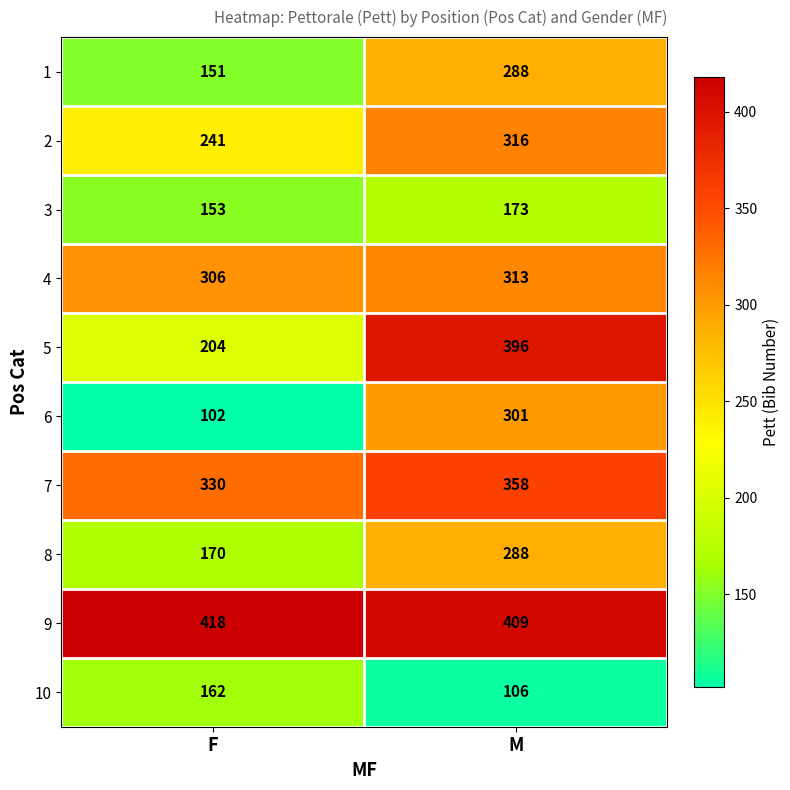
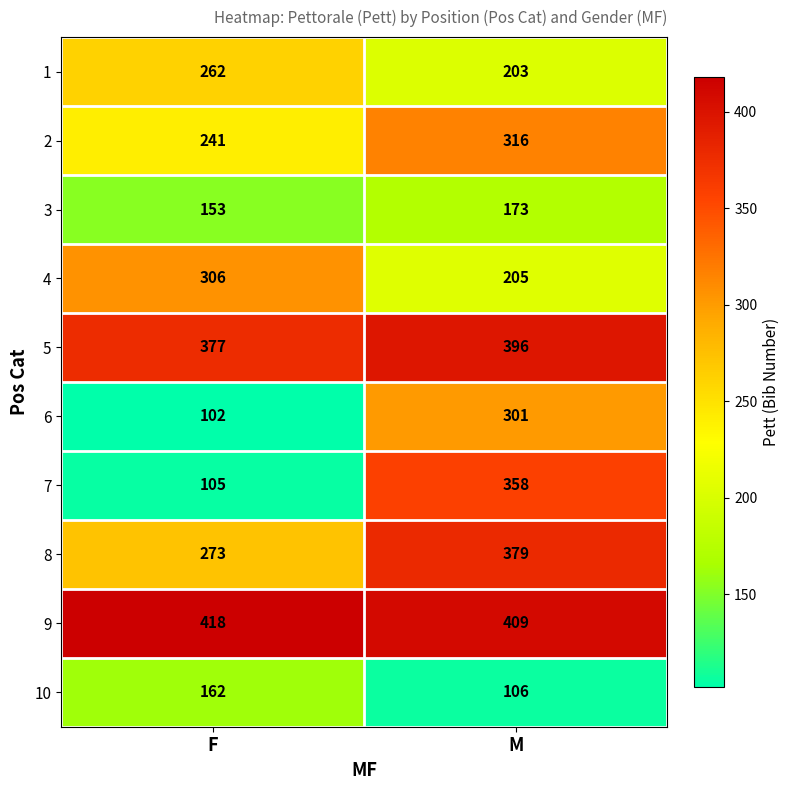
  {
    "1": {
-     "F": 151,
-     "M": 288
+     "F": 262,
+     "M": 203
    },
    "2": {
      "F": 241,
      "M": 316
    },
    "3": {
      "F": 153,
      "M": 173
    },
    "4": {
      "F": 306,
-     "M": 313
+     "M": 205
    },
    "5": {
-     "F": 204,
+     "F": 377,
      "M": 396
    },
    "6": {
      "F": 102,
      "M": 301
    },
    "7": {
-     "F": 330,
+     "F": 105,
      "M": 358
    },
    "8": {
-     "F": 170,
-     "M": 288
+     "F": 273,
+     "M": 379
    },
    "9": {
      "F": 418,
      "M": 409
    },
    "10": {
      "F": 162,
      "M": 106
    }
  }
